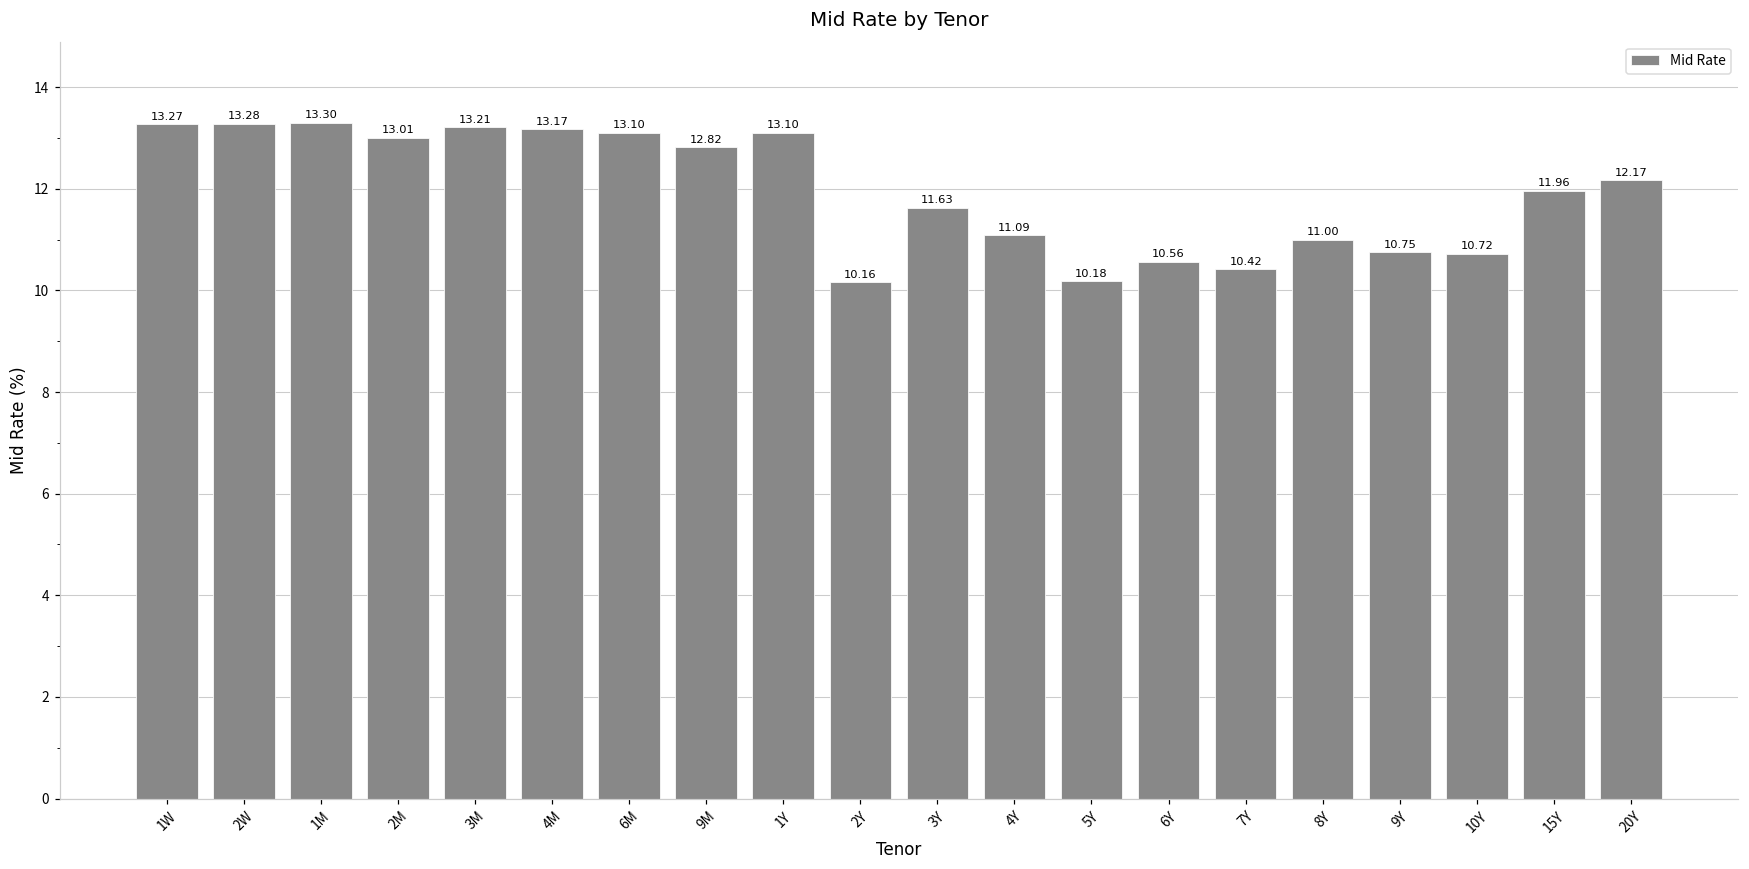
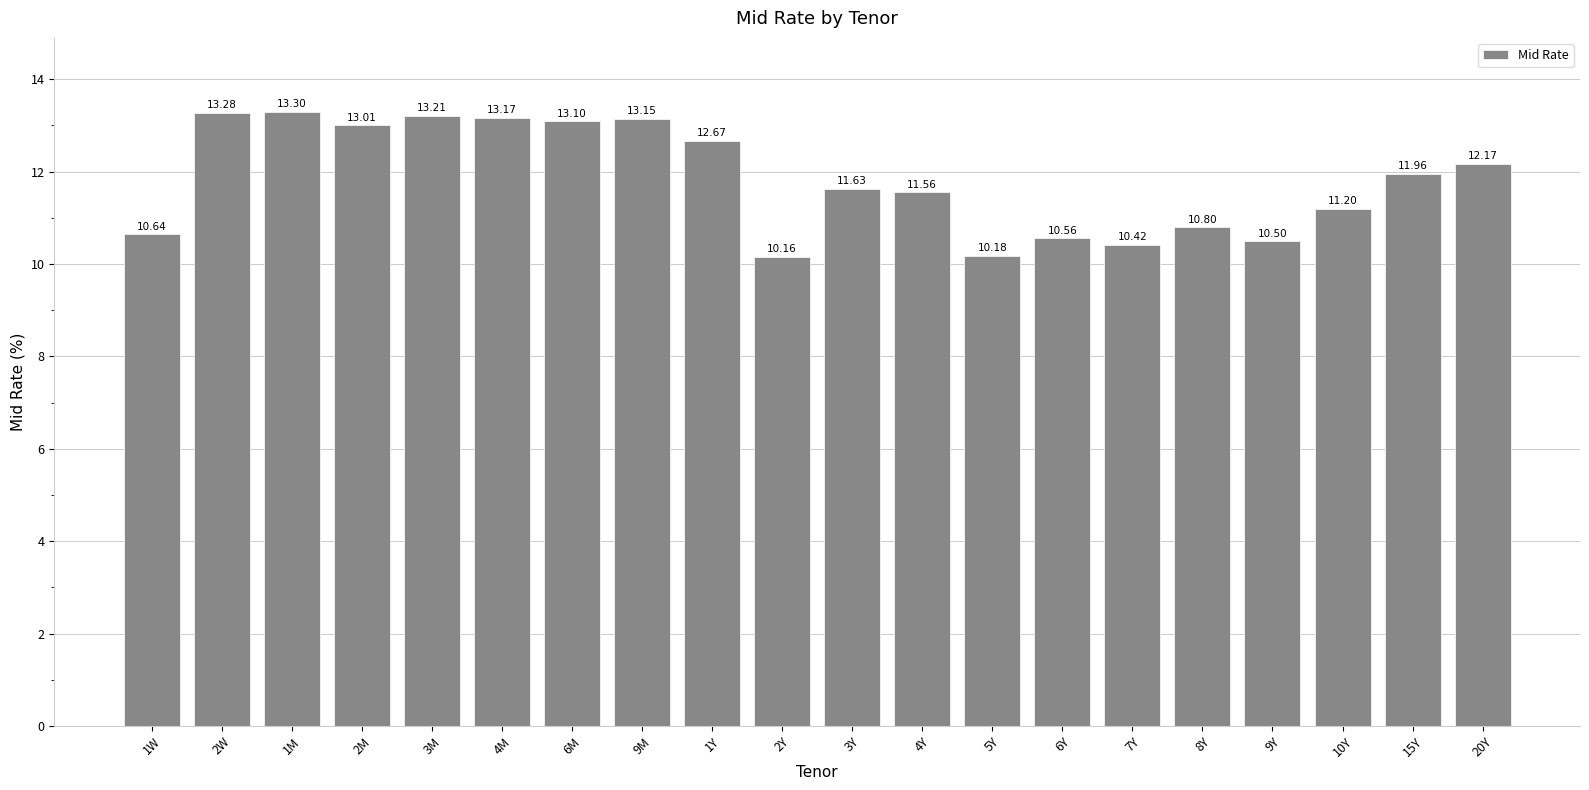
  {
-   "1W": 13.27,
+   "1W": 10.64,
    "2W": 13.28,
    "1M": 13.30,
    "2M": 13.01,
    "3M": 13.21,
    "4M": 13.17,
    "6M": 13.10,
-   "9M": 12.82,
-   "1Y": 13.10,
+   "9M": 13.15,
+   "1Y": 12.67,
    "2Y": 10.16,
    "3Y": 11.63,
-   "4Y": 11.09,
+   "4Y": 11.56,
    "5Y": 10.18,
    "6Y": 10.56,
    "7Y": 10.42,
-   "8Y": 11.00,
-   "9Y": 10.75,
-   "10Y": 10.72,
+   "8Y": 10.80,
+   "9Y": 10.50,
+   "10Y": 11.20,
    "15Y": 11.96,
    "20Y": 12.17
  }
